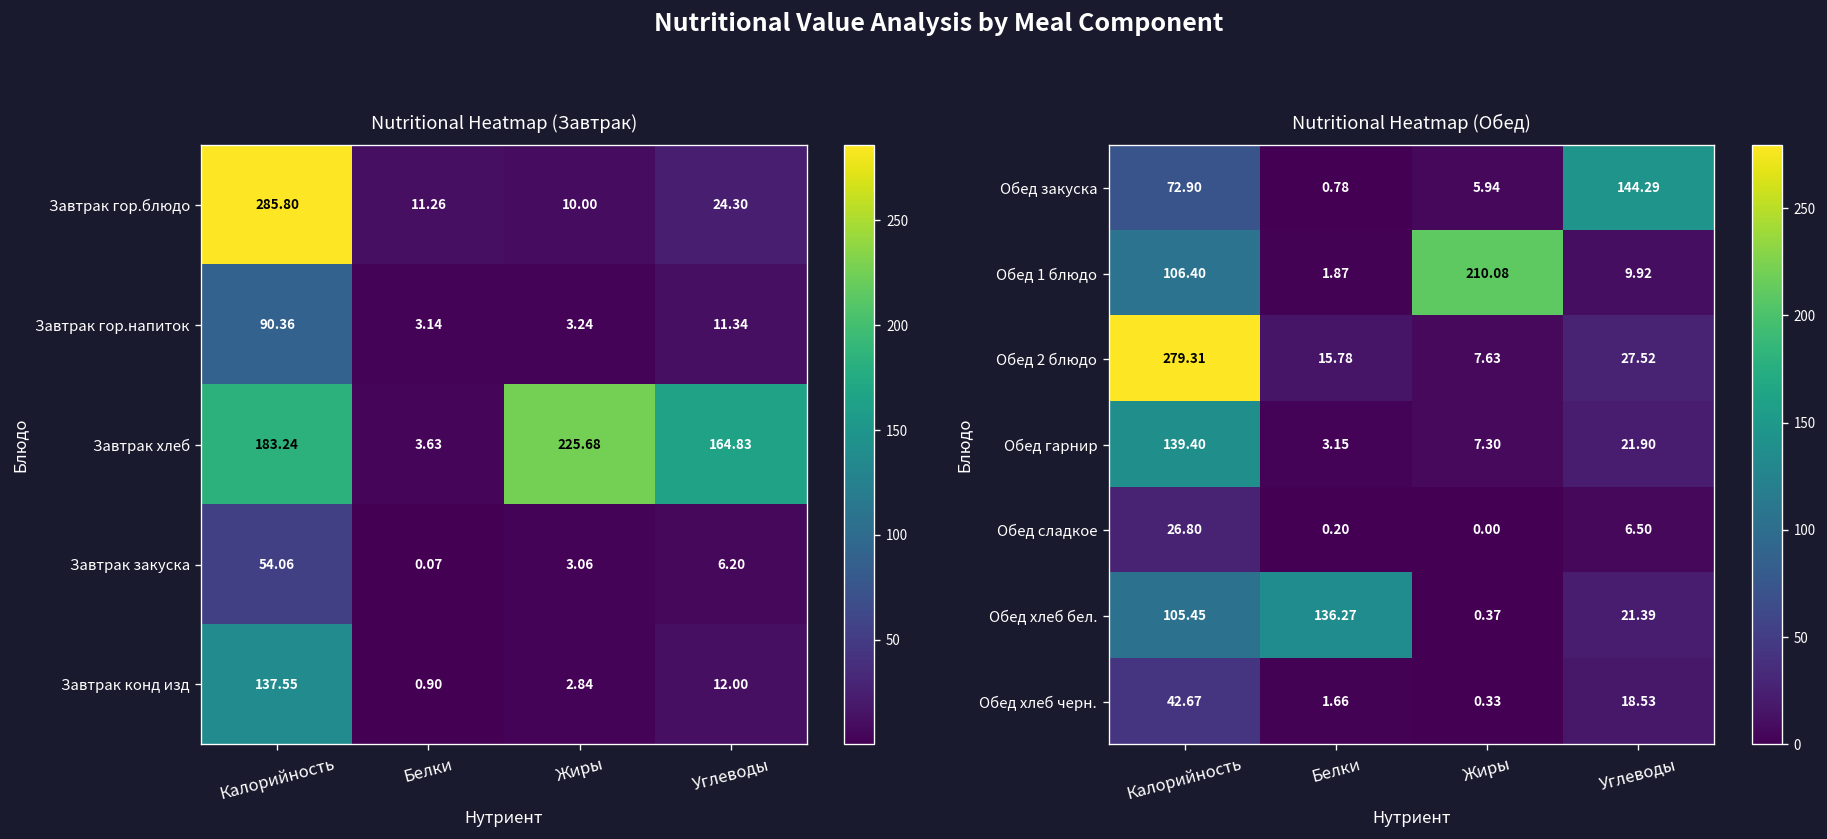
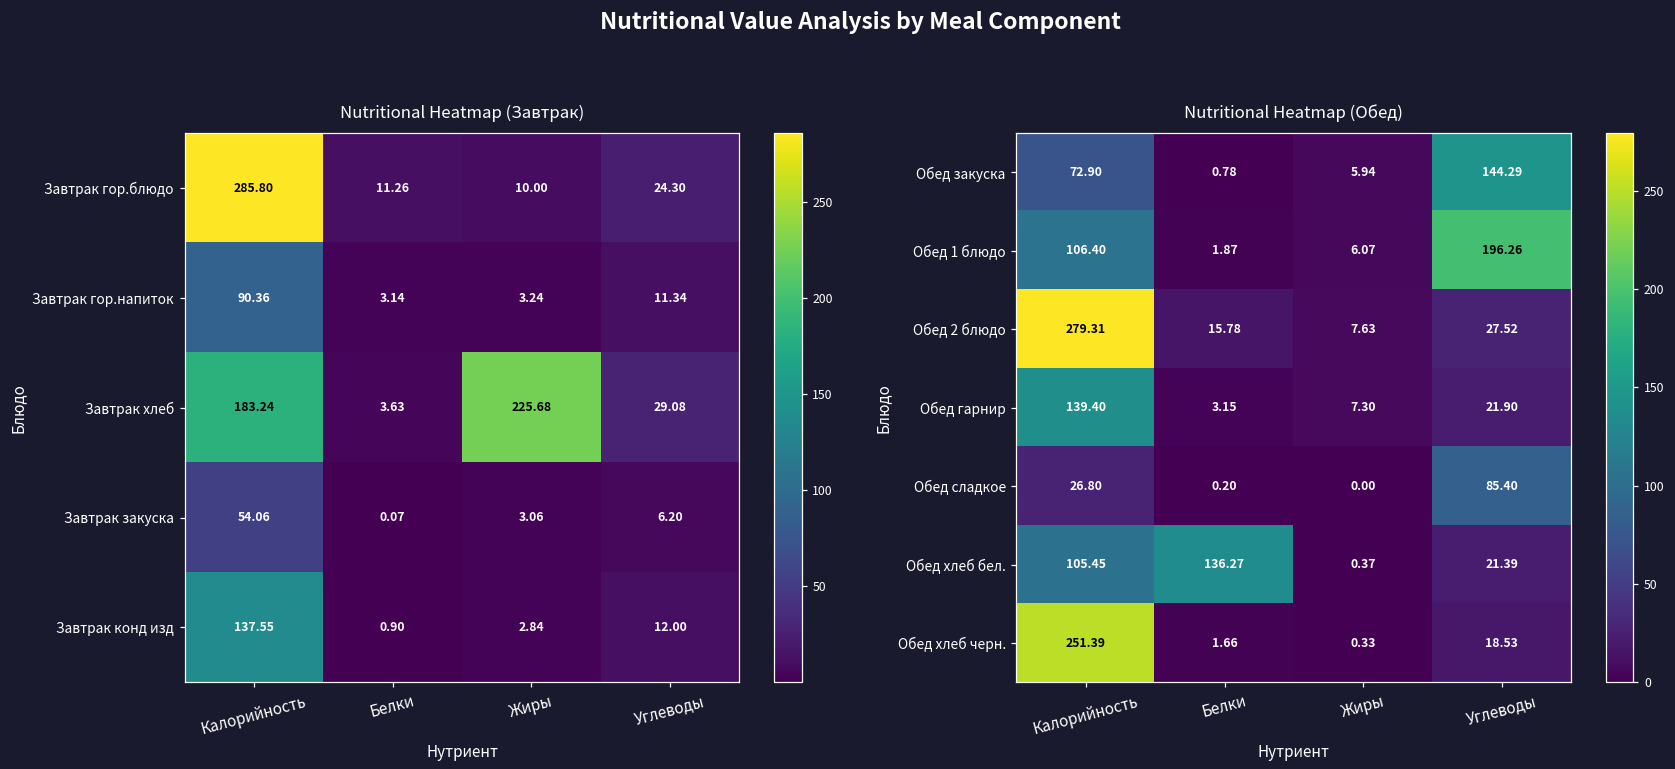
  {
    "Nutritional Heatmap (Завтрак)": {
      "Завтрак гор.блюдо": {
        "Калорийность": 285.80,
        "Белки": 11.26,
        "Жиры": 10.00,
        "Углеводы": 24.30
      },
      "Завтрак гор.напиток": {
        "Калорийность": 90.36,
        "Белки": 3.14,
        "Жиры": 3.24,
        "Углеводы": 11.34
      },
      "Завтрак хлеб": {
        "Калорийность": 183.24,
        "Белки": 3.63,
        "Жиры": 225.68,
-       "Углеводы": 164.83
+       "Углеводы": 29.08
      },
      "Завтрак закуска": {
        "Калорийность": 54.06,
        "Белки": 0.07,
        "Жиры": 3.06,
        "Углеводы": 6.20
      },
      "Завтрак конд изд": {
        "Калорийность": 137.55,
        "Белки": 0.90,
        "Жиры": 2.84,
        "Углеводы": 12.00
      }
    },
    "Nutritional Heatmap (Обед)": {
      "Обед закуска": {
        "Калорийность": 72.90,
        "Белки": 0.78,
        "Жиры": 5.94,
        "Углеводы": 144.29
      },
      "Обед 1 блюдо": {
        "Калорийность": 106.40,
        "Белки": 1.87,
-       "Жиры": 210.08,
-       "Углеводы": 9.92
+       "Жиры": 6.07,
+       "Углеводы": 196.26
      },
      "Обед 2 блюдо": {
        "Калорийность": 279.31,
        "Белки": 15.78,
        "Жиры": 7.63,
        "Углеводы": 27.52
      },
      "Обед гарнир": {
        "Калорийность": 139.40,
        "Белки": 3.15,
        "Жиры": 7.30,
        "Углеводы": 21.90
      },
      "Обед сладкое": {
        "Калорийность": 26.80,
        "Белки": 0.20,
        "Жиры": 0.00,
-       "Углеводы": 6.50
+       "Углеводы": 85.40
      },
      "Обед хлеб бел.": {
        "Калорийность": 105.45,
        "Белки": 136.27,
        "Жиры": 0.37,
        "Углеводы": 21.39
      },
      "Обед хлеб черн.": {
-       "Калорийность": 42.67,
+       "Калорийность": 251.39,
        "Белки": 1.66,
        "Жиры": 0.33,
        "Углеводы": 18.53
      }
    }
  }
